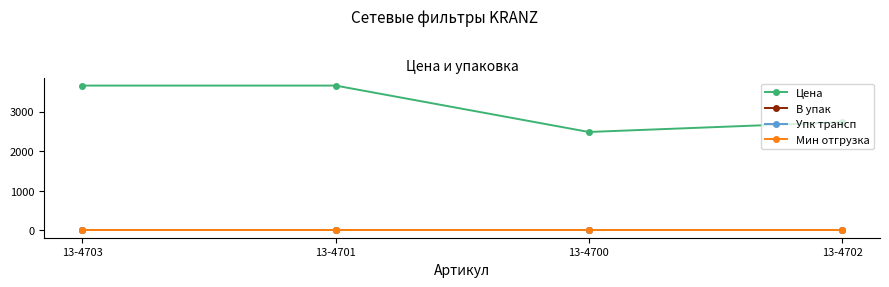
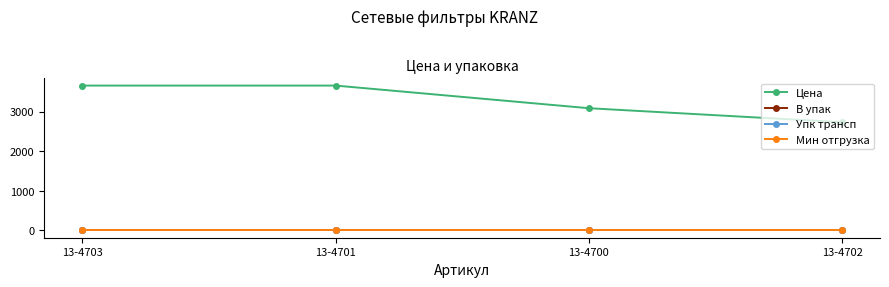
  {
    "Цена": {
      "13-4703": 3700,
      "13-4701": 3700,
-     "13-4700": 2500
+     "13-4700": 3100
    },
    "Мин отгрузка": {
      "13-4703": 0,
      "13-4701": 0,
      "13-4700": 0,
      "13-4702": 0
    }
  }
